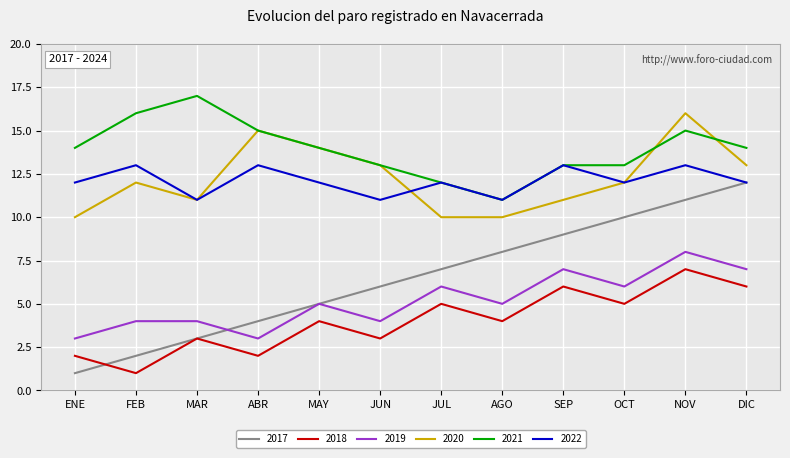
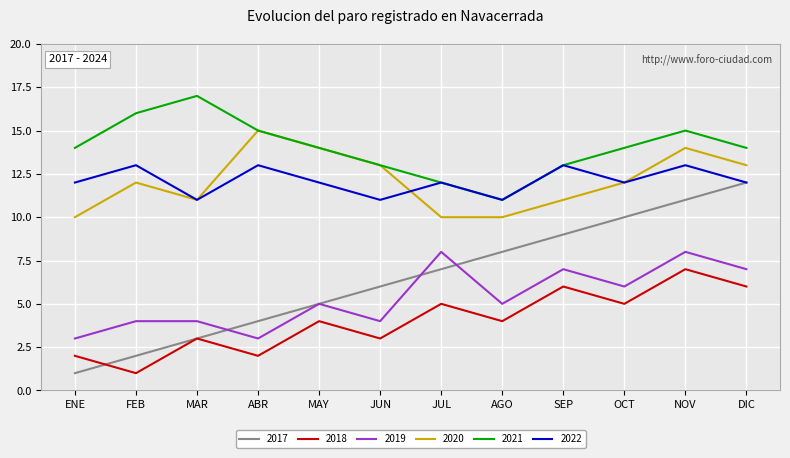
  {
    "2017": {
      "ENE": 1,
      "FEB": 2,
      "ABR": 4,
      "JUN": 6,
      "JUL": 7,
      "AGO": 8,
      "SEP": 9,
      "OCT": 10,
      "NOV": 11
    },
    "2018": {
      "ENE": 2,
      "FEB": 1,
      "ABR": 2,
      "MAY": 4,
      "JUN": 3,
      "JUL": 5,
      "AGO": 4,
      "SEP": 6,
      "OCT": 5,
      "NOV": 7,
      "DIC": 6
    },
    "2019": {
      "ENE": 3,
      "FEB": 4,
      "MAR": 4,
      "ABR": 3,
      "JUN": 4,
-     "JUL": 6,
+     "JUL": 8,
      "AGO": 5,
      "SEP": 7,
      "OCT": 6,
      "NOV": 8,
      "DIC": 7
    },
    "2020": {
      "ENE": 10,
      "FEB": 12,
      "JUL": 10,
      "AGO": 10,
      "SEP": 11,
-     "NOV": 16,
+     "NOV": 14,
      "DIC": 13
    },
    "2021": {
      "ENE": 14,
      "FEB": 16,
      "MAR": 17,
-     "OCT": 13,
+     "OCT": 14,
      "NOV": 15,
      "DIC": 14
    },
    "2022": {
      "ENE": 12,
      "FEB": 13,
      "ABR": 13,
      "MAY": 12,
      "JUN": 11,
      "NOV": 13
    }
  }
